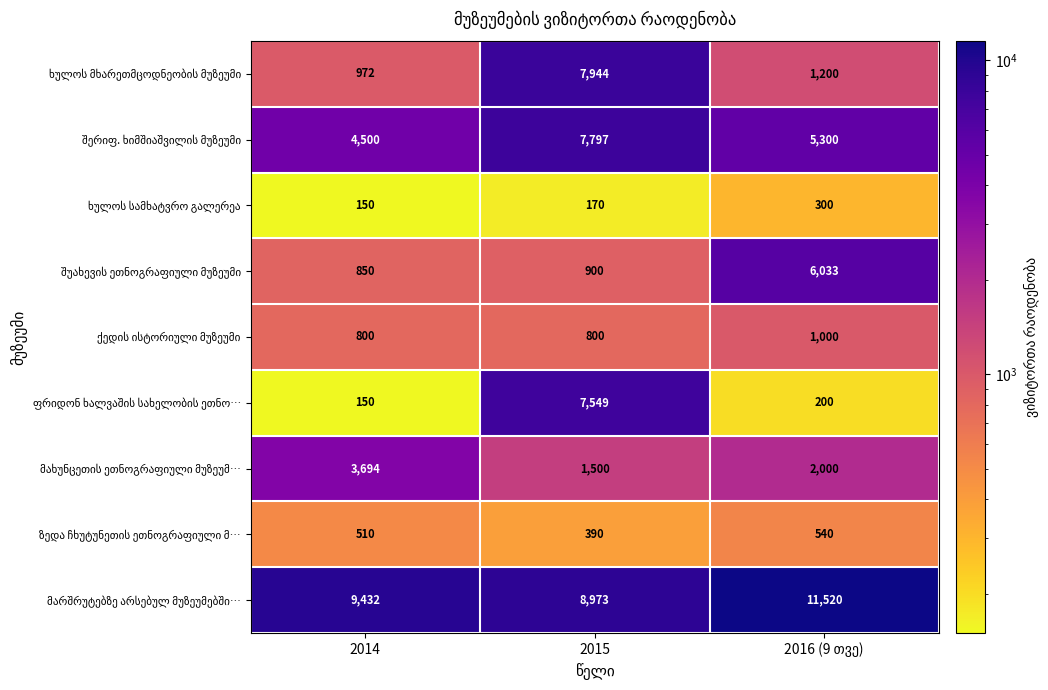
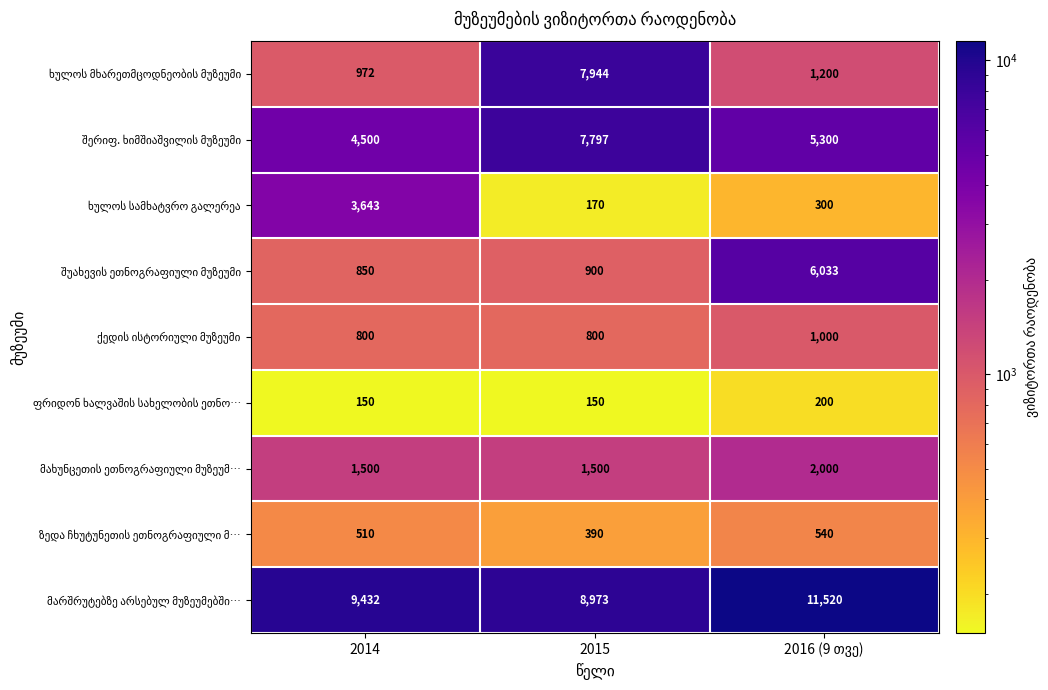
  {
    "ხულოს მხარეთმცოდნეობის მუზეუმი": {
      "2014": "972",
      "2015": "7,944",
      "2016 (9 თვე)": "1,200"
    },
    "შერიფ. ხიმშიაშვილის მუზეუმი": {
      "2014": "4,500",
      "2015": "7,797",
      "2016 (9 თვე)": "5,300"
    },
    "ხულოს სამხატვრო გალერეა": {
-     "2014": "150",
+     "2014": "3,643",
      "2015": "170",
      "2016 (9 თვე)": "300"
    },
    "შუახევის ეთნოგრაფიული მუზეუმი": {
      "2014": "850",
      "2015": "900",
      "2016 (9 თვე)": "6,033"
    },
    "ქედის ისტორიული მუზეუმი": {
      "2014": "800",
      "2015": "800",
      "2016 (9 თვე)": "1,000"
    },
    "ფრიდონ ხალვაშის სახელობის ეთნო…": {
      "2014": "150",
-     "2015": "7,549",
+     "2015": "150",
      "2016 (9 თვე)": "200"
    },
    "მახუნცეთის ეთნოგრაფიული მუზეუმ…": {
-     "2014": "3,694",
+     "2014": "1,500",
      "2015": "1,500",
      "2016 (9 თვე)": "2,000"
    },
    "ზედა ჩხუტუნეთის ეთნოგრაფიული მ…": {
      "2014": "510",
      "2015": "390",
      "2016 (9 თვე)": "540"
    },
    "მარშრუტებზე არსებულ მუზეუმებში…": {
      "2014": "9,432",
      "2015": "8,973",
      "2016 (9 თვე)": "11,520"
    }
  }
